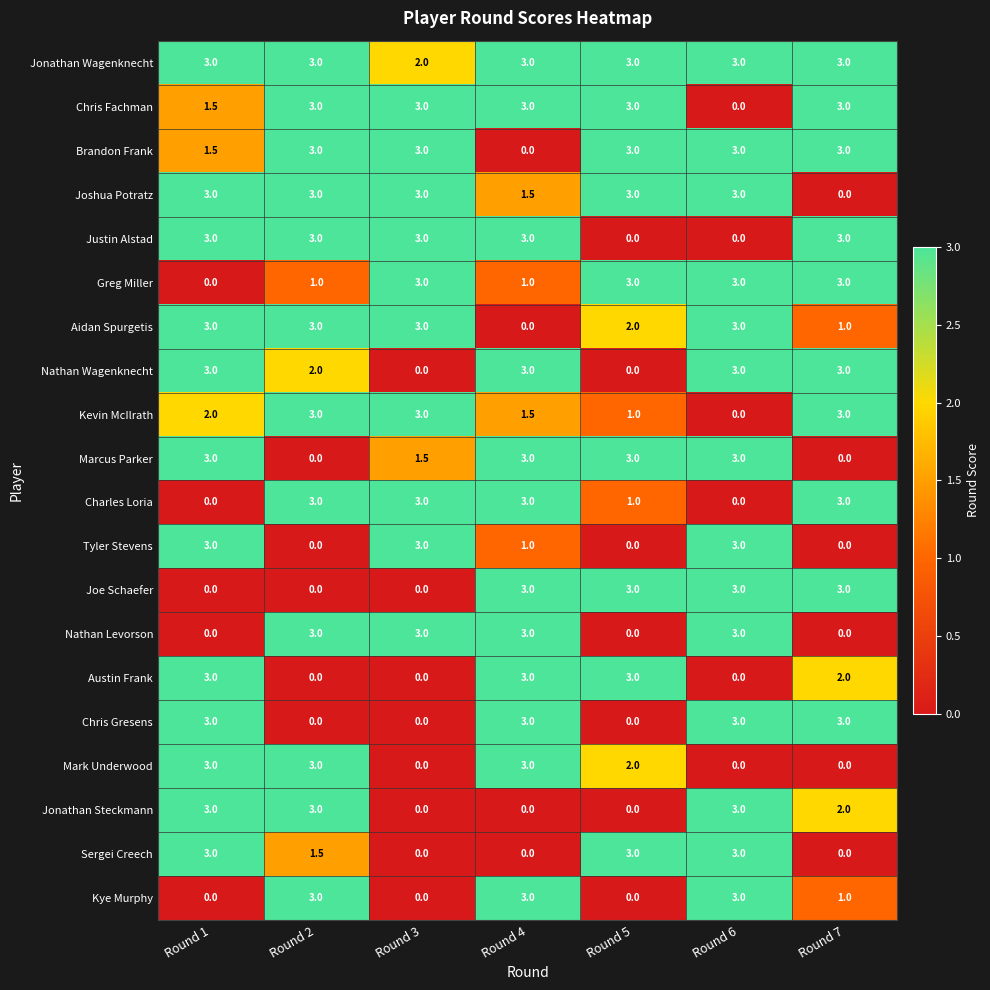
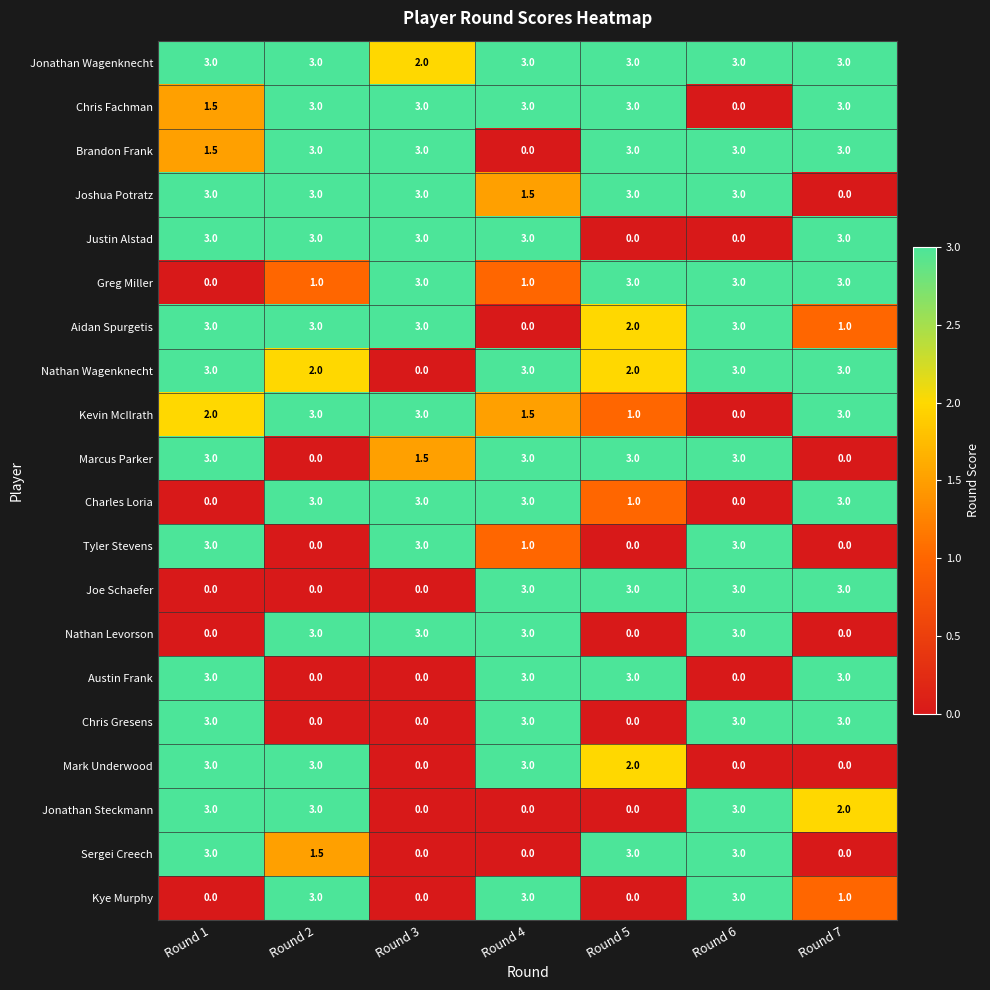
  {
    "Jonathan Wagenknecht": {
      "Round 1": 3.0,
      "Round 2": 3.0,
      "Round 3": 2.0,
      "Round 4": 3.0,
      "Round 5": 3.0,
      "Round 6": 3.0,
      "Round 7": 3.0
    },
    "Chris Fachman": {
      "Round 1": 1.5,
      "Round 2": 3.0,
      "Round 3": 3.0,
      "Round 4": 3.0,
      "Round 5": 3.0,
      "Round 6": 0.0,
      "Round 7": 3.0
    },
    "Brandon Frank": {
      "Round 1": 1.5,
      "Round 2": 3.0,
      "Round 3": 3.0,
      "Round 4": 0.0,
      "Round 5": 3.0,
      "Round 6": 3.0,
      "Round 7": 3.0
    },
    "Joshua Potratz": {
      "Round 1": 3.0,
      "Round 2": 3.0,
      "Round 3": 3.0,
      "Round 4": 1.5,
      "Round 5": 3.0,
      "Round 6": 3.0,
      "Round 7": 0.0
    },
    "Justin Alstad": {
      "Round 1": 3.0,
      "Round 2": 3.0,
      "Round 3": 3.0,
      "Round 4": 3.0,
      "Round 5": 0.0,
      "Round 6": 0.0,
      "Round 7": 3.0
    },
    "Greg Miller": {
      "Round 1": 0.0,
      "Round 2": 1.0,
      "Round 3": 3.0,
      "Round 4": 1.0,
      "Round 5": 3.0,
      "Round 6": 3.0,
      "Round 7": 3.0
    },
    "Aidan Spurgetis": {
      "Round 1": 3.0,
      "Round 2": 3.0,
      "Round 3": 3.0,
      "Round 4": 0.0,
      "Round 5": 2.0,
      "Round 6": 3.0,
      "Round 7": 1.0
    },
    "Nathan Wagenknecht": {
      "Round 1": 3.0,
      "Round 2": 2.0,
      "Round 3": 0.0,
      "Round 4": 3.0,
-     "Round 5": 0.0,
+     "Round 5": 2.0,
      "Round 6": 3.0,
      "Round 7": 3.0
    },
    "Kevin McIlrath": {
      "Round 1": 2.0,
      "Round 2": 3.0,
      "Round 3": 3.0,
      "Round 4": 1.5,
      "Round 5": 1.0,
      "Round 6": 0.0,
      "Round 7": 3.0
    },
    "Marcus Parker": {
      "Round 1": 3.0,
      "Round 2": 0.0,
      "Round 3": 1.5,
      "Round 4": 3.0,
      "Round 5": 3.0,
      "Round 6": 3.0,
      "Round 7": 0.0
    },
    "Charles Loria": {
      "Round 1": 0.0,
      "Round 2": 3.0,
      "Round 3": 3.0,
      "Round 4": 3.0,
      "Round 5": 1.0,
      "Round 6": 0.0,
      "Round 7": 3.0
    },
    "Tyler Stevens": {
      "Round 1": 3.0,
      "Round 2": 0.0,
      "Round 3": 3.0,
      "Round 4": 1.0,
      "Round 5": 0.0,
      "Round 6": 3.0,
      "Round 7": 0.0
    },
    "Joe Schaefer": {
      "Round 1": 0.0,
      "Round 2": 0.0,
      "Round 3": 0.0,
      "Round 4": 3.0,
      "Round 5": 3.0,
      "Round 6": 3.0,
      "Round 7": 3.0
    },
    "Nathan Levorson": {
      "Round 1": 0.0,
      "Round 2": 3.0,
      "Round 3": 3.0,
      "Round 4": 3.0,
      "Round 5": 0.0,
      "Round 6": 3.0,
      "Round 7": 0.0
    },
    "Austin Frank": {
      "Round 1": 3.0,
      "Round 2": 0.0,
      "Round 3": 0.0,
      "Round 4": 3.0,
      "Round 5": 3.0,
      "Round 6": 0.0,
-     "Round 7": 2.0
+     "Round 7": 3.0
    },
    "Chris Gresens": {
      "Round 1": 3.0,
      "Round 2": 0.0,
      "Round 3": 0.0,
      "Round 4": 3.0,
      "Round 5": 0.0,
      "Round 6": 3.0,
      "Round 7": 3.0
    },
    "Mark Underwood": {
      "Round 1": 3.0,
      "Round 2": 3.0,
      "Round 3": 0.0,
      "Round 4": 3.0,
      "Round 5": 2.0,
      "Round 6": 0.0,
      "Round 7": 0.0
    },
    "Jonathan Steckmann": {
      "Round 1": 3.0,
      "Round 2": 3.0,
      "Round 3": 0.0,
      "Round 4": 0.0,
      "Round 5": 0.0,
      "Round 6": 3.0,
      "Round 7": 2.0
    },
    "Sergei Creech": {
      "Round 1": 3.0,
      "Round 2": 1.5,
      "Round 3": 0.0,
      "Round 4": 0.0,
      "Round 5": 3.0,
      "Round 6": 3.0,
      "Round 7": 0.0
    },
    "Kye Murphy": {
      "Round 1": 0.0,
      "Round 2": 3.0,
      "Round 3": 0.0,
      "Round 4": 3.0,
      "Round 5": 0.0,
      "Round 6": 3.0,
      "Round 7": 1.0
    }
  }
